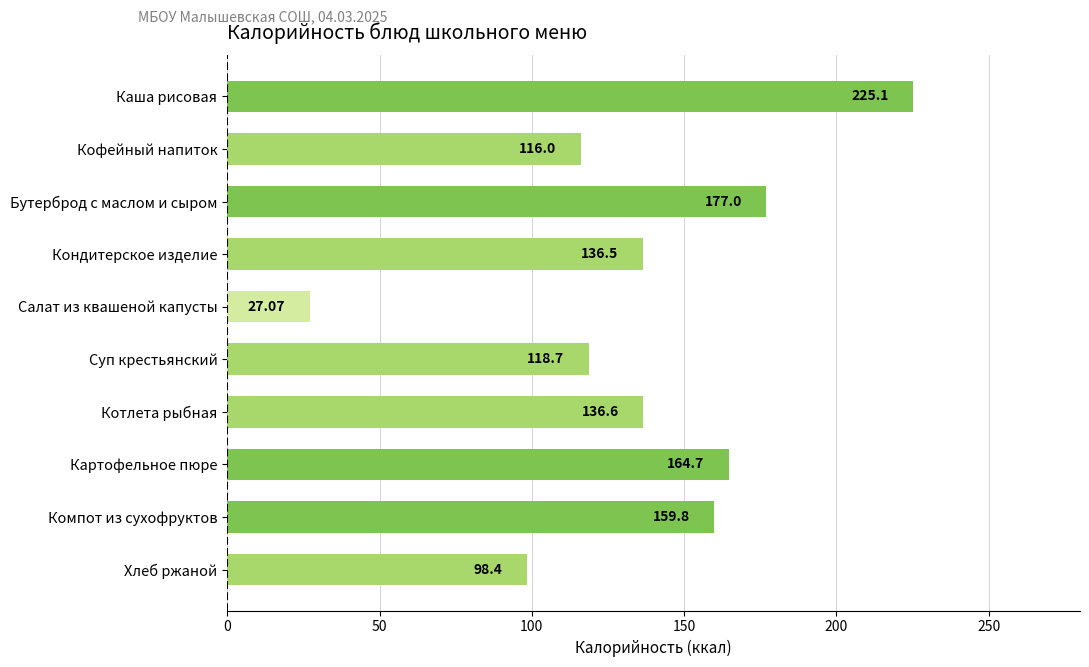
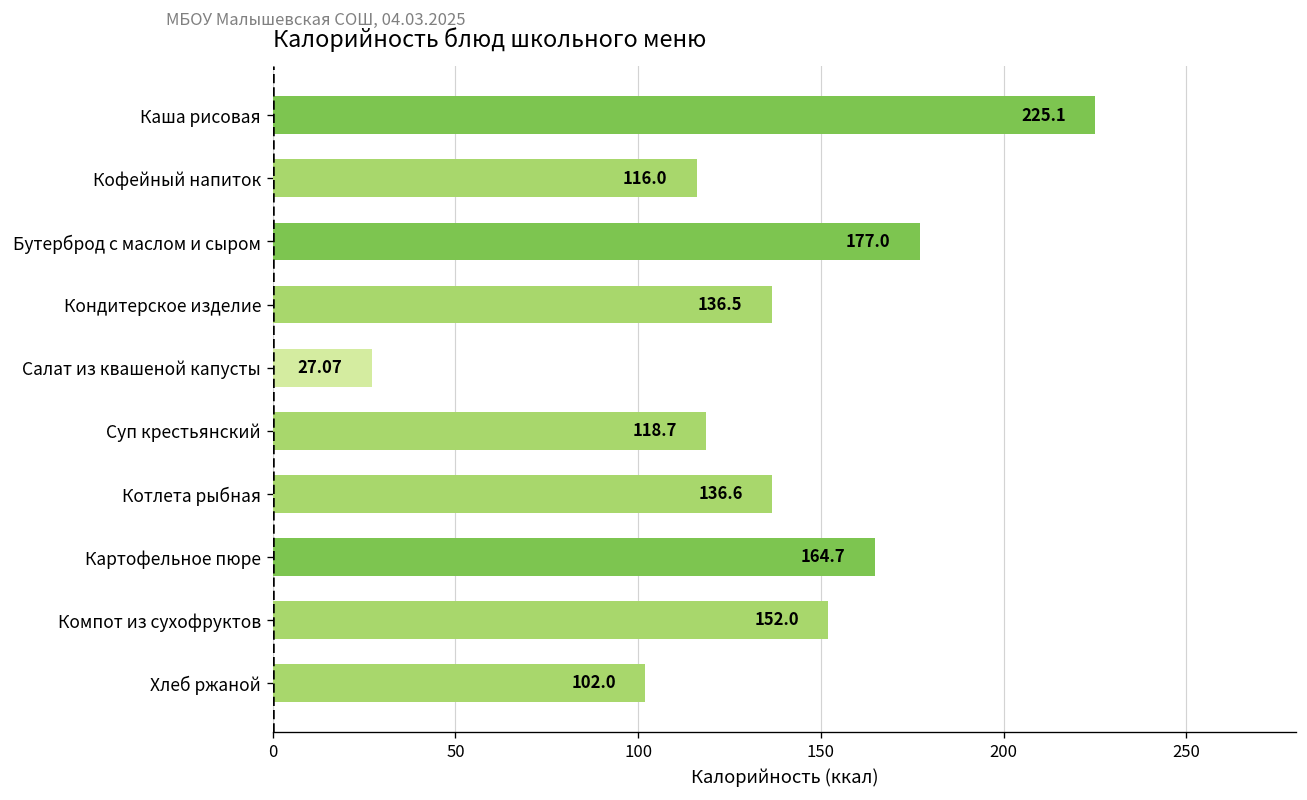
  {
    "Каша рисовая": 225.1,
    "Кофейный напиток": 116.0,
    "Бутерброд с маслом и сыром": 177.0,
    "Кондитерское изделие": 136.5,
    "Салат из квашеной капусты": 27.07,
    "Суп крестьянский": 118.7,
    "Котлета рыбная": 136.6,
    "Картофельное пюре": 164.7,
-   "Компот из сухофруктов": 159.8,
-   "Хлеб ржаной": 98.4
+   "Компот из сухофруктов": 152.0,
+   "Хлеб ржаной": 102.0
  }
